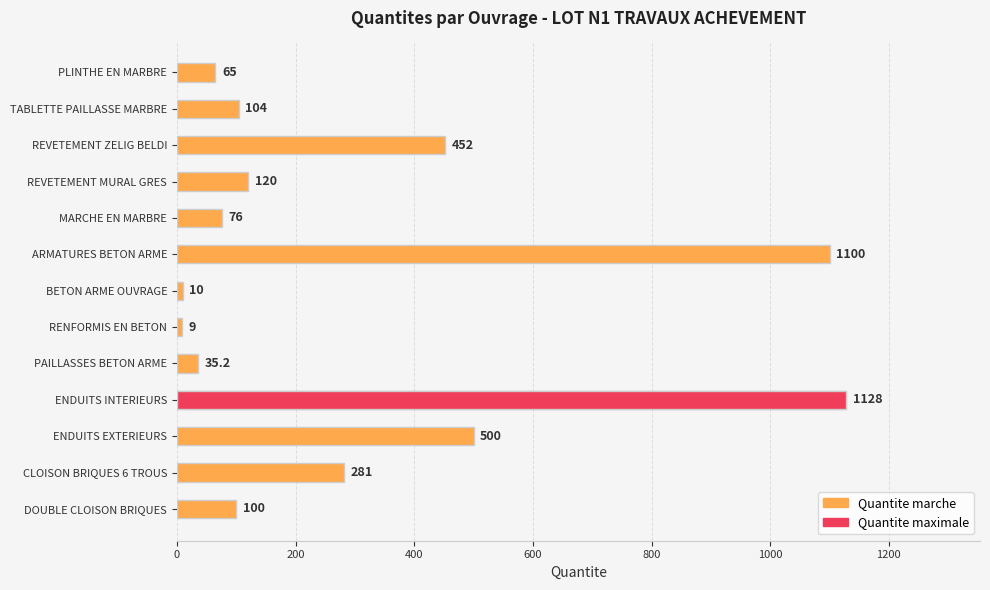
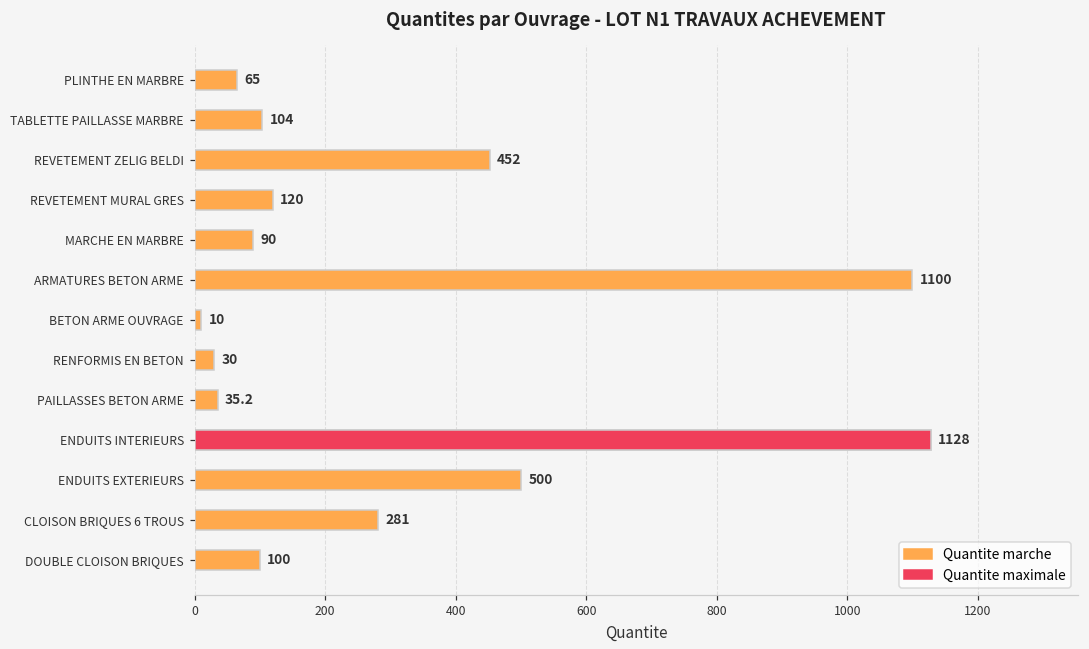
  {
    "Quantite marche": {
      "PLINTHE EN MARBRE": 65,
      "TABLETTE PAILLASSE MARBRE": 104,
      "REVETEMENT ZELIG BELDI": 452,
      "REVETEMENT MURAL GRES": 120,
-     "MARCHE EN MARBRE": 76,
+     "MARCHE EN MARBRE": 90,
      "ARMATURES BETON ARME": 1100,
      "BETON ARME OUVRAGE": 10,
-     "RENFORMIS EN BETON": 9,
+     "RENFORMIS EN BETON": 30,
      "PAILLASSES BETON ARME": 35.2,
      "ENDUITS INTERIEURS": 1128,
      "ENDUITS EXTERIEURS": 500,
      "CLOISON BRIQUES 6 TROUS": 281,
      "DOUBLE CLOISON BRIQUES": 100
    },
    "Quantite maximale": {
      "ENDUITS INTERIEURS": 1128
    }
  }
